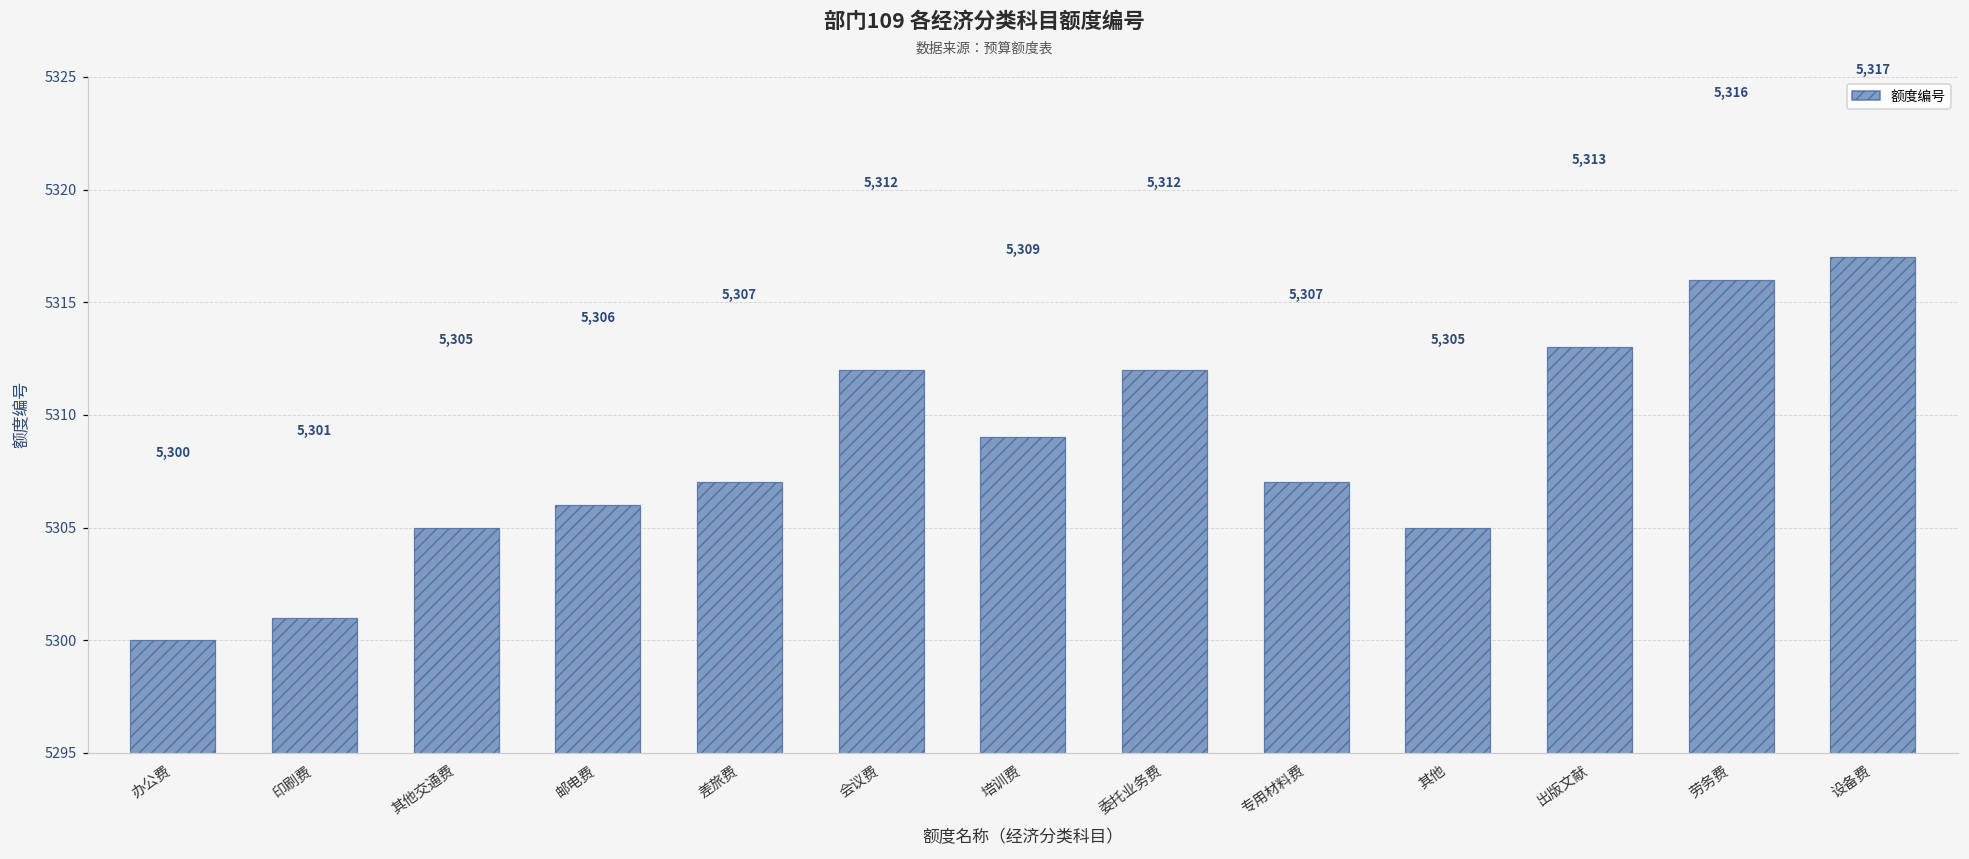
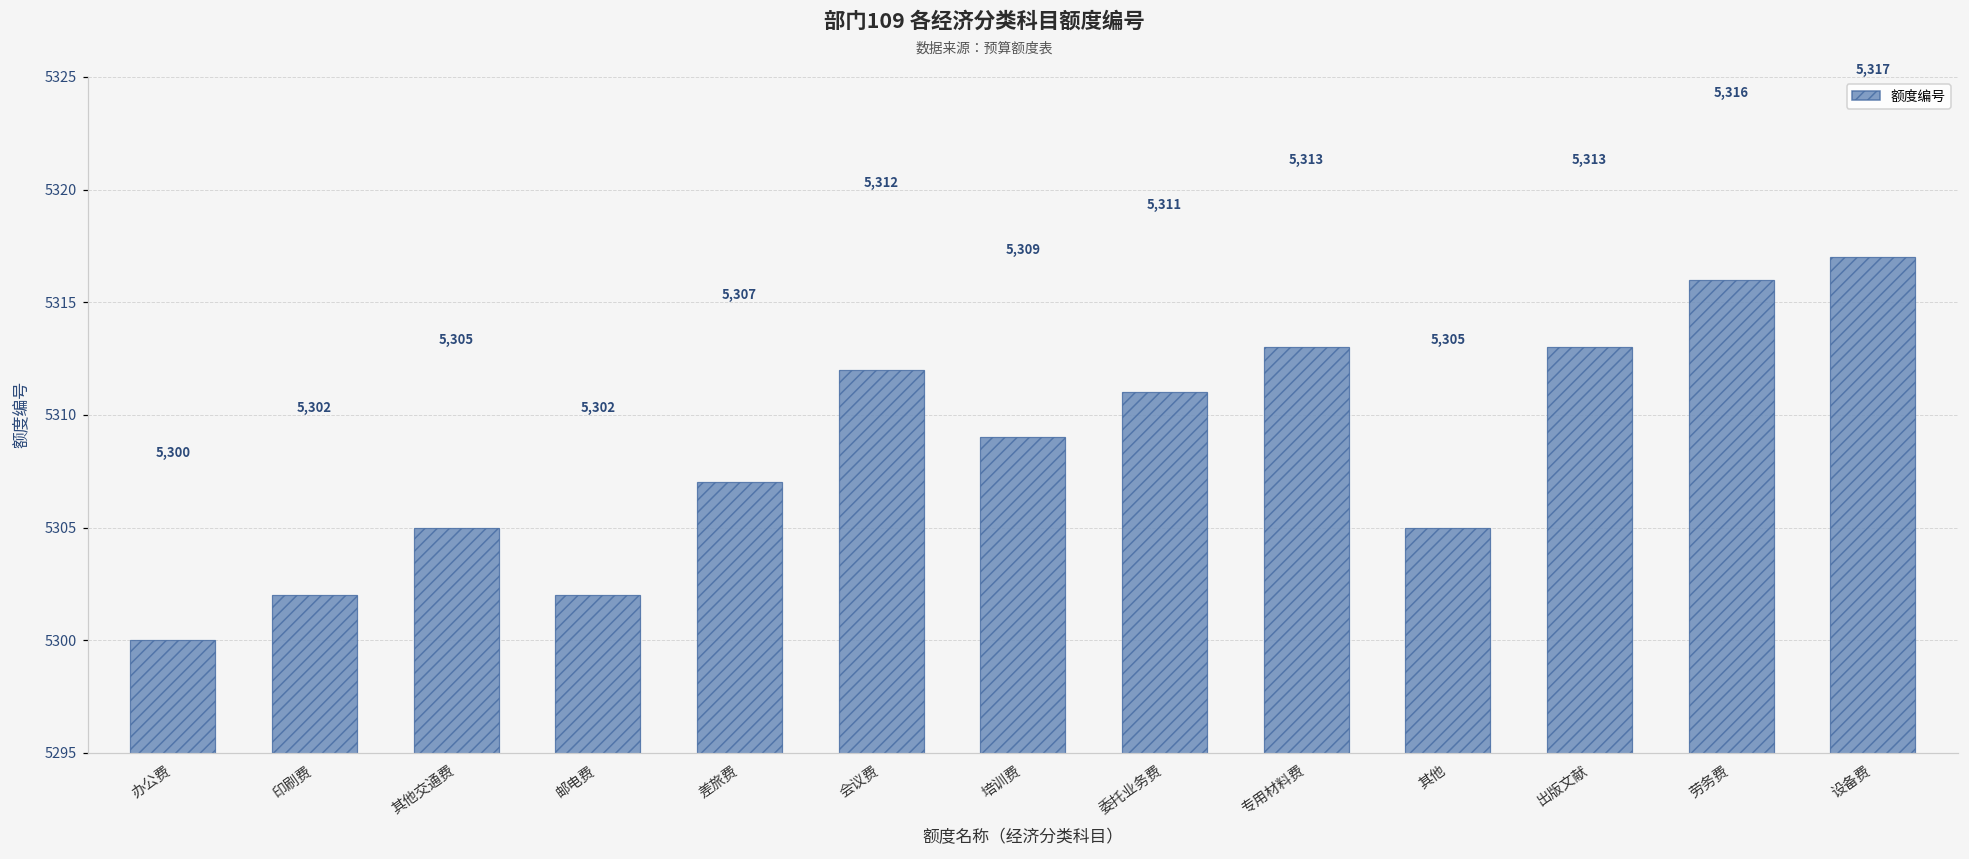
  {
-   "印刷费": "5,301",
-   "邮电费": "5,306",
-   "委托业务费": "5,312",
-   "专用材料费": "5,307"
+   "印刷费": "5,302",
+   "邮电费": "5,302",
+   "委托业务费": "5,311",
+   "专用材料费": "5,313"
  }
